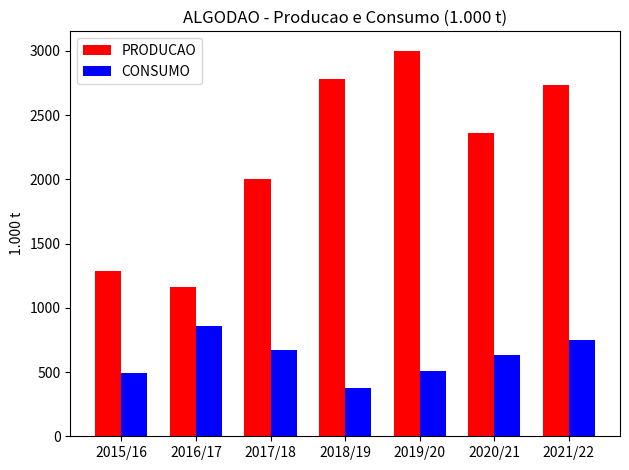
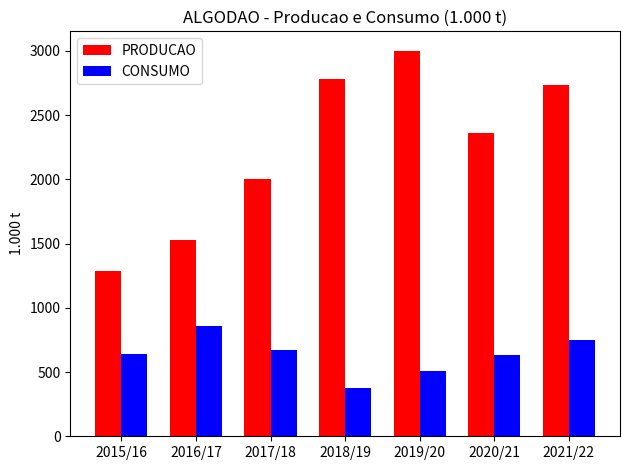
  {
    "PRODUCAO": {
      "2015/16": 1290,
-     "2016/17": 1160,
+     "2016/17": 1530,
      "2017/18": 2010,
      "2018/19": 2780,
      "2019/20": 3000,
      "2020/21": 2360,
      "2021/22": 2740
    },
    "CONSUMO": {
-     "2015/16": 490,
+     "2015/16": 640,
      "2016/17": 860,
      "2017/18": 670,
      "2018/19": 370,
      "2019/20": 510,
      "2020/21": 630,
      "2021/22": 750
    }
  }
